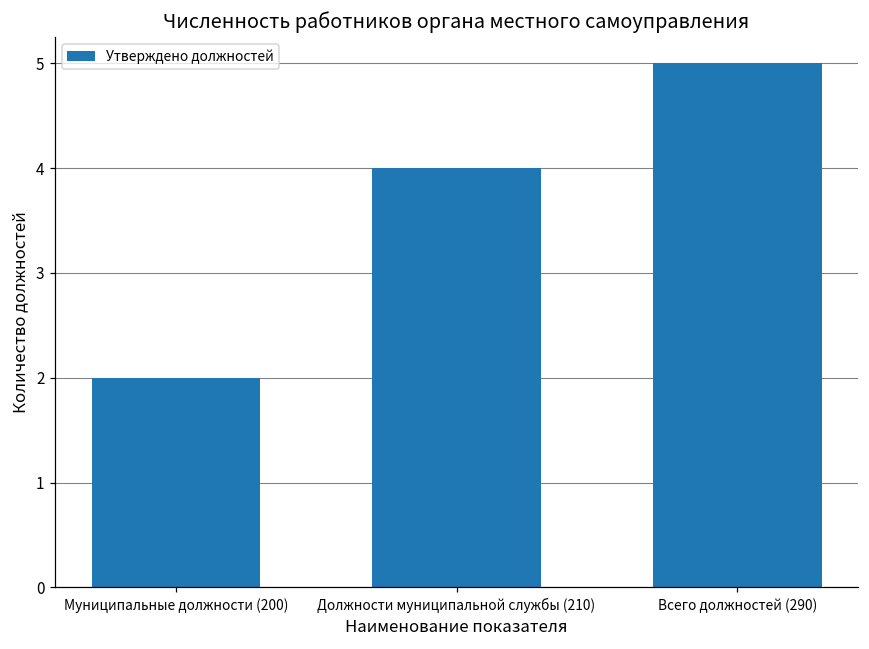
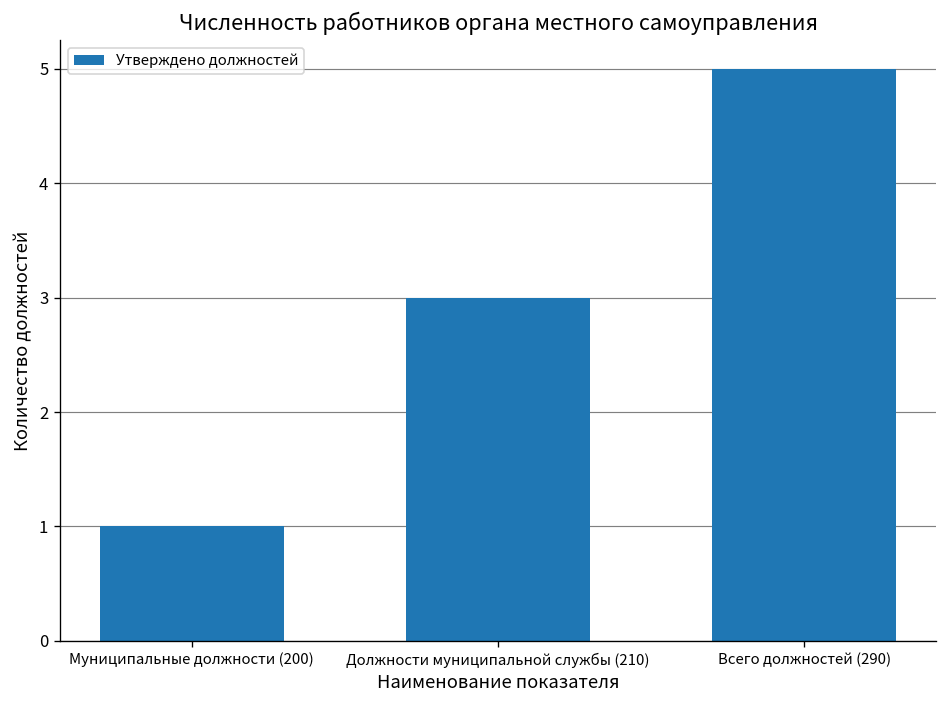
  {
-   "Муниципальные должности (200)": 2,
-   "Должности муниципальной службы (210)": 4,
+   "Муниципальные должности (200)": 1,
+   "Должности муниципальной службы (210)": 3,
    "Всего должностей (290)": 5
  }
